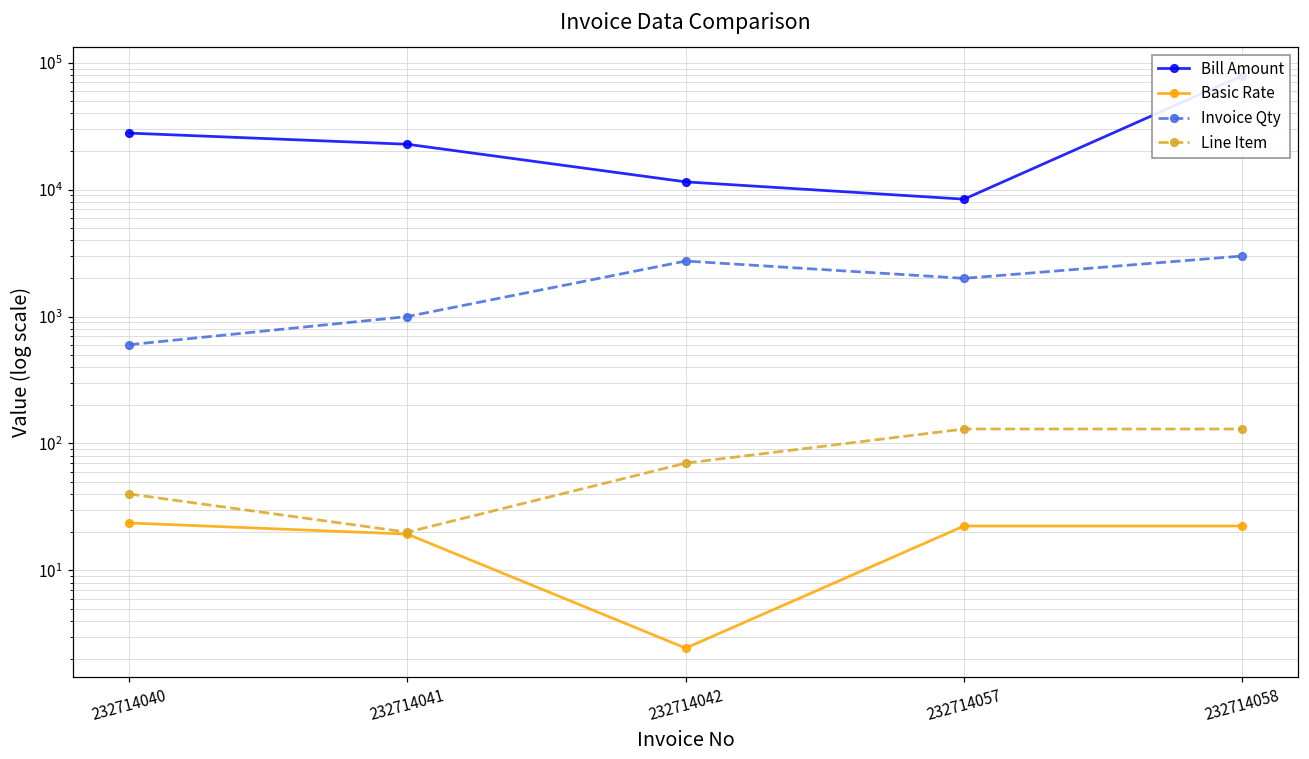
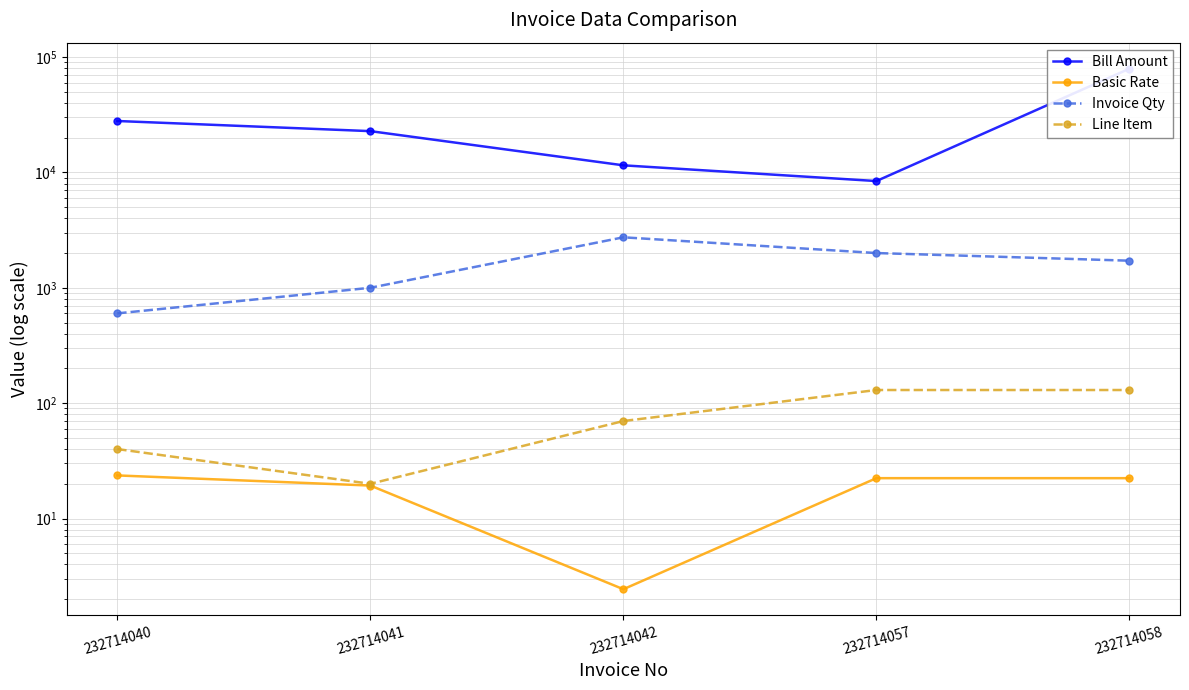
  {
    "Bill Amount": {
      "232714040": 28000,
      "232714041": 23000,
      "232714042": 12000,
      "232714057": 8000
    },
    "Invoice Qty": {
      "232714040": 600,
      "232714041": 1000,
      "232714042": 2700,
      "232714057": 2000,
-     "232714058": 3000
+     "232714058": 1700
    }
  }
